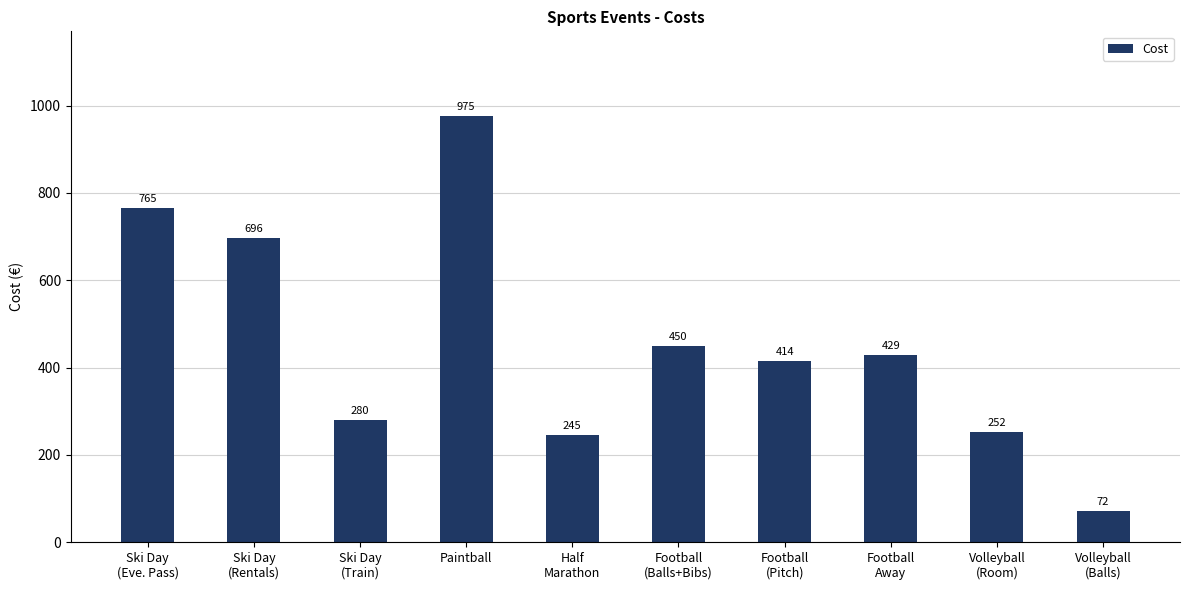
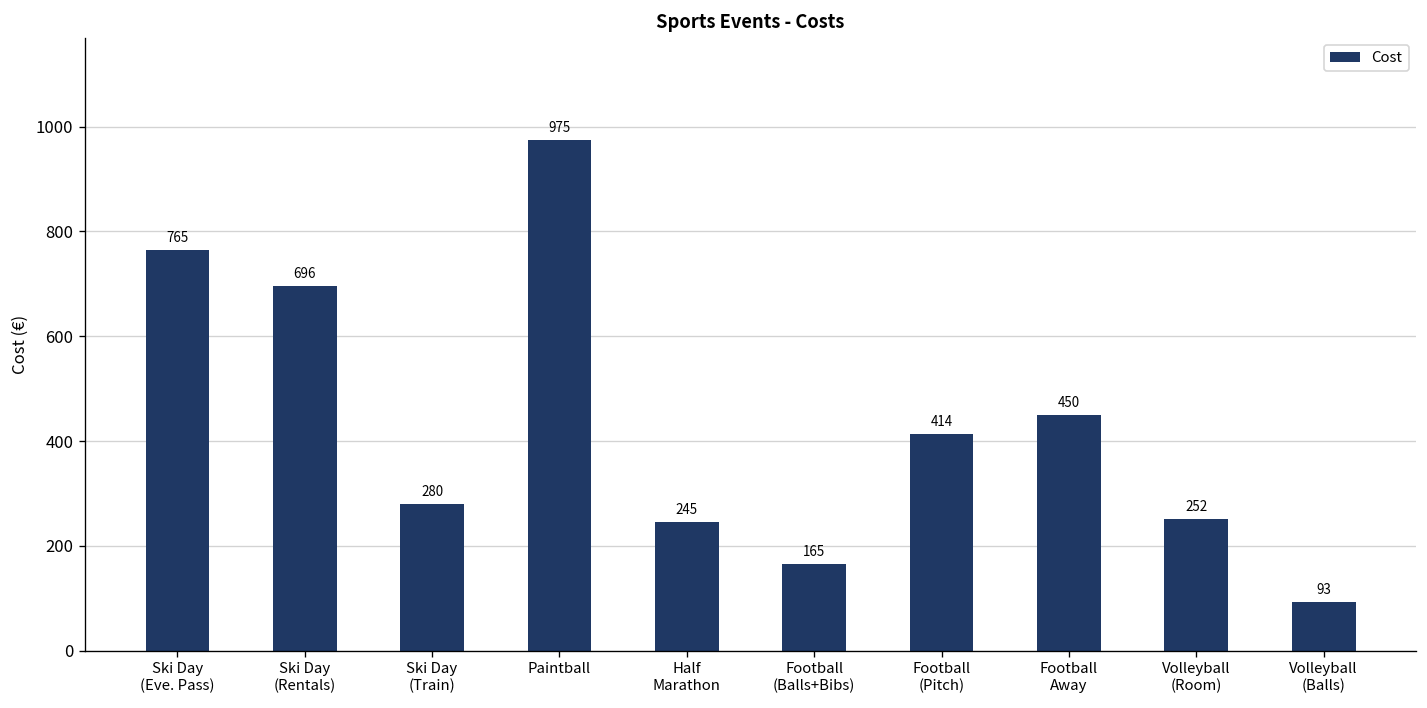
  {
    "Ski Day (Eve. Pass)": 765,
    "Ski Day (Rentals)": 696,
    "Ski Day (Train)": 280,
    "Paintball": 975,
    "Half Marathon": 245,
-   "Football (Balls+Bibs)": 450,
+   "Football (Balls+Bibs)": 165,
    "Football (Pitch)": 414,
-   "Football Away": 429,
+   "Football Away": 450,
    "Volleyball (Room)": 252,
-   "Volleyball (Balls)": 72
+   "Volleyball (Balls)": 93
  }
